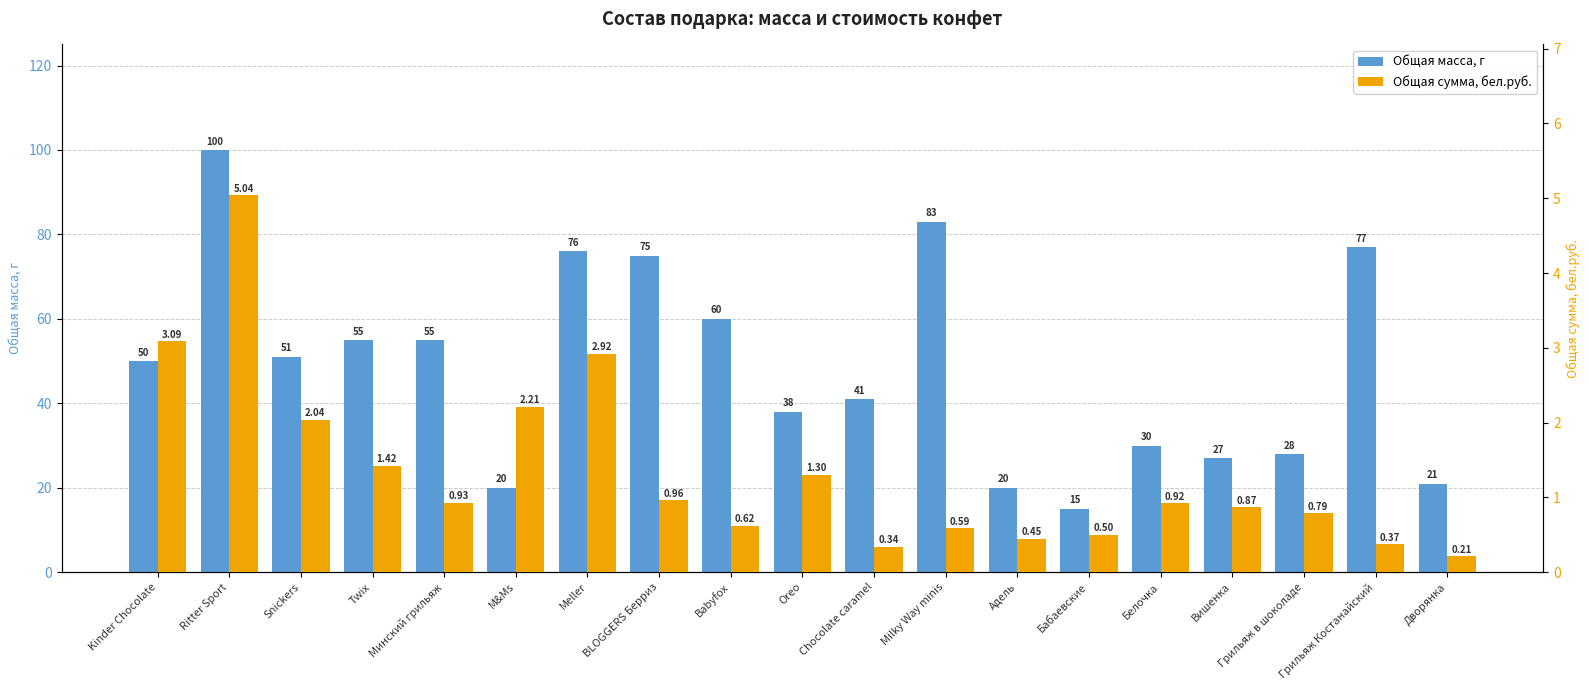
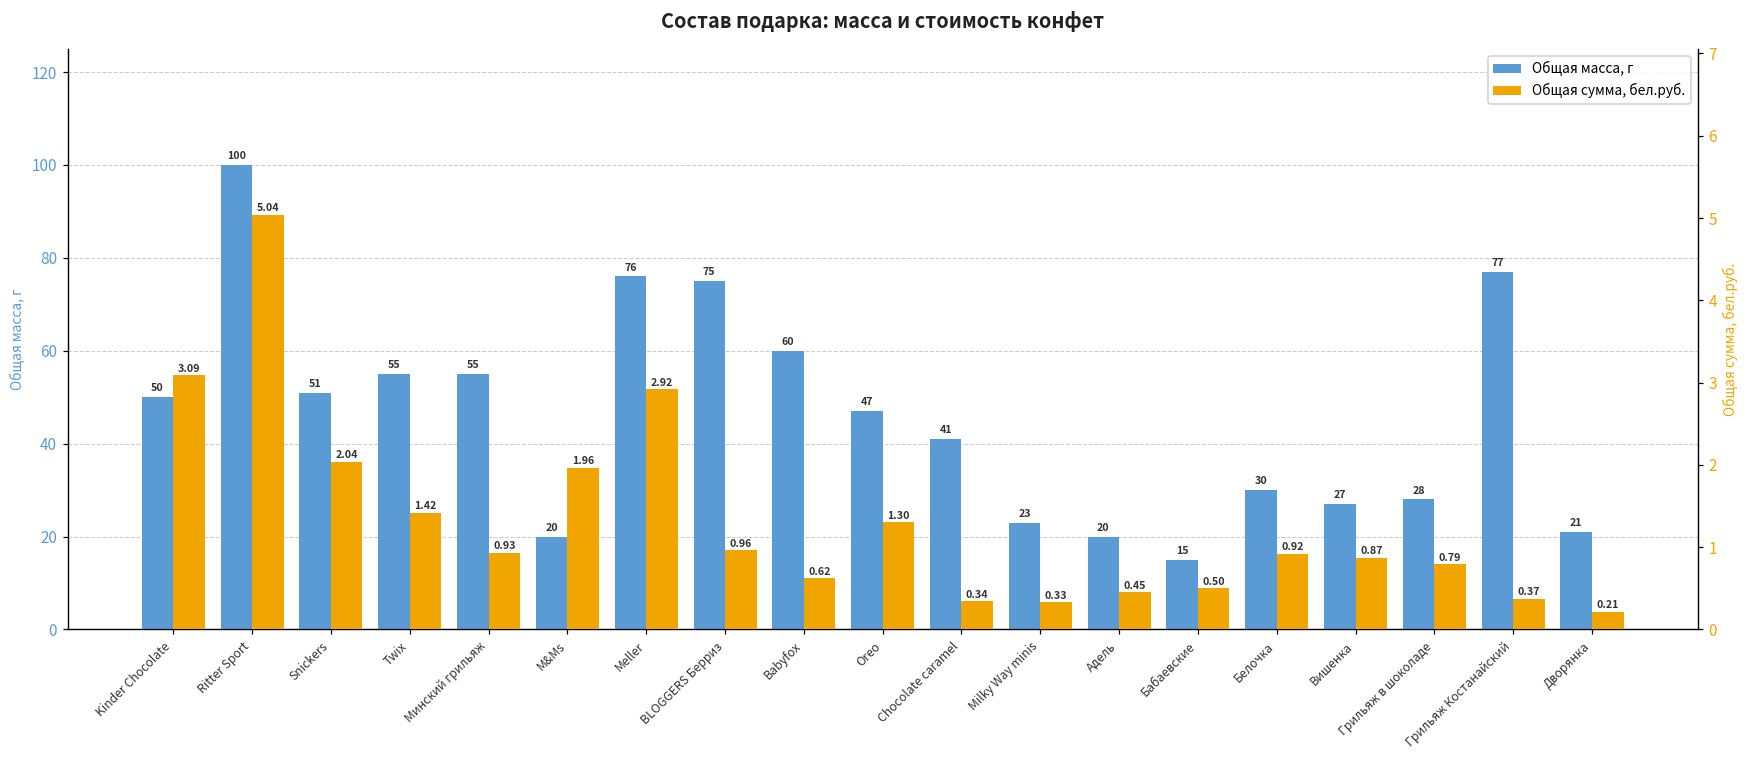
  {
    "Общая масса, г": {
      "Kinder Chocolate": 50,
      "Ritter Sport": 100,
      "Snickers": 51,
      "Twix": 55,
      "Минский грильяж": 55,
      "M&Ms": 20,
      "Meller": 76,
      "BLOGGERS Берриз": 75,
      "Babyfox": 60,
-     "Oreo": 38,
+     "Oreo": 47,
      "Chocolate caramel": 41,
-     "Milky Way minis": 83,
+     "Milky Way minis": 23,
      "Адель": 20,
      "Бабаевские": 15,
      "Белочка": 30,
      "Вишенка": 27,
      "Грильяж в шоколаде": 28,
      "Грильяж Костанайский": 77,
      "Дворянка": 21
    },
    "Общая сумма, бел.руб.": {
      "Kinder Chocolate": 3.09,
      "Ritter Sport": 5.04,
      "Snickers": 2.04,
      "Twix": 1.42,
      "Минский грильяж": 0.93,
-     "M&Ms": 2.21,
+     "M&Ms": 1.96,
      "Meller": 2.92,
      "BLOGGERS Берриз": 0.96,
      "Babyfox": 0.62,
      "Oreo": 1.30,
      "Chocolate caramel": 0.34,
-     "Milky Way minis": 0.59,
+     "Milky Way minis": 0.33,
      "Адель": 0.45,
      "Бабаевские": 0.50,
      "Белочка": 0.92,
      "Вишенка": 0.87,
      "Грильяж в шоколаде": 0.79,
      "Грильяж Костанайский": 0.37,
      "Дворянка": 0.21
    }
  }
